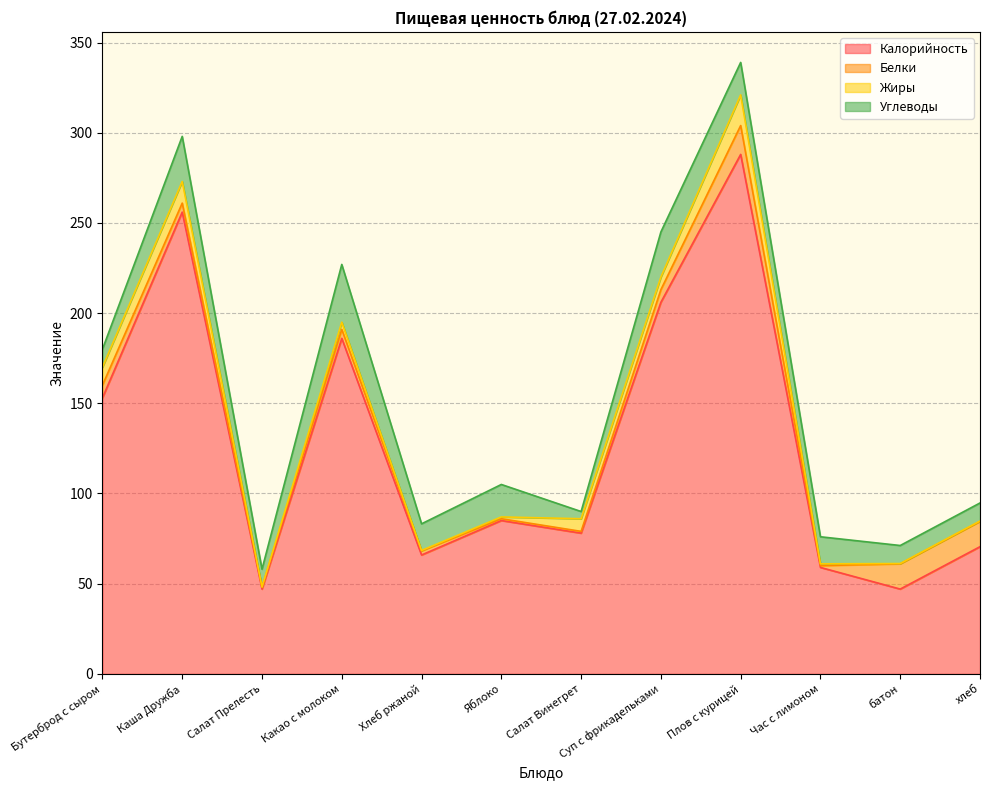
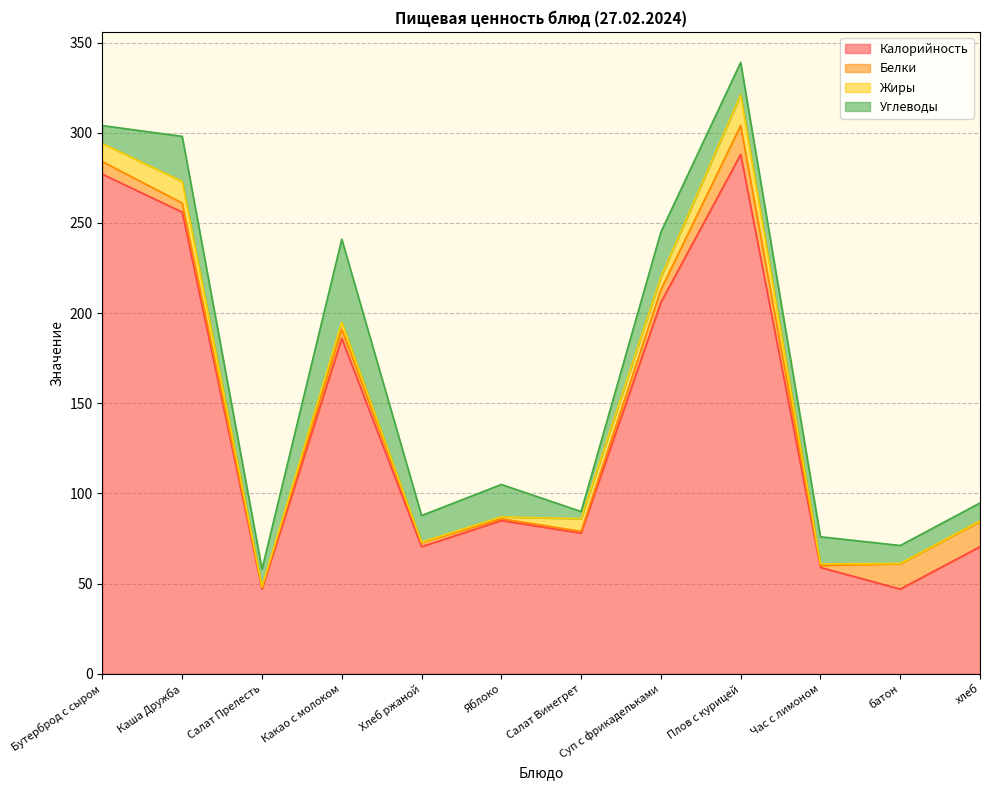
  {
    "Калорийность": {
-     "Бутерброд с сыром": 153,
+     "Бутерброд с сыром": 277,
      "Каша Дружба": 256,
      "Какао с молоком": 186,
-     "Хлеб ржаной": 66,
+     "Хлеб ржаной": 71,
      "Суп с фрикадельками": 206,
      "Плов с курицей": 288,
      "батон": 47,
      "хлеб": 71
    },
    "Углеводы": {
      "Бутерброд с сыром": 10,
      "Каша Дружба": 25,
      "Салат Прелесть": 10,
-     "Какао с молоком": 32,
+     "Какао с молоком": 46,
      "Хлеб ржаной": 15,
      "Яблоко": 18,
      "Салат Винегрет": 4,
      "Суп с фрикадельками": 25,
      "Плов с курицей": 18,
      "Час с лимоном": 15,
      "батон": 10,
      "хлеб": 10
    }
  }
